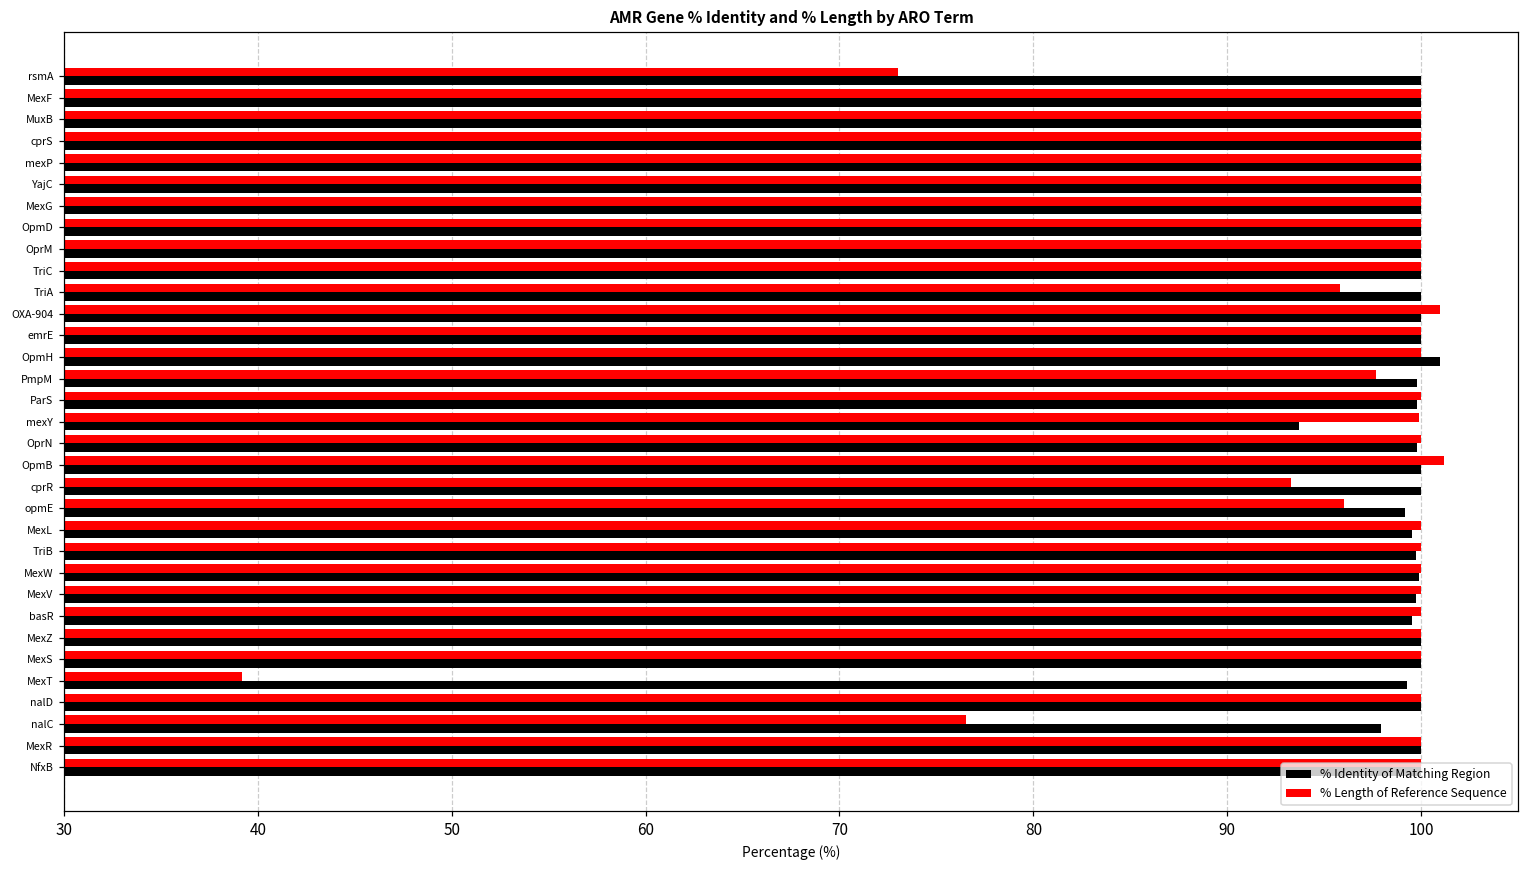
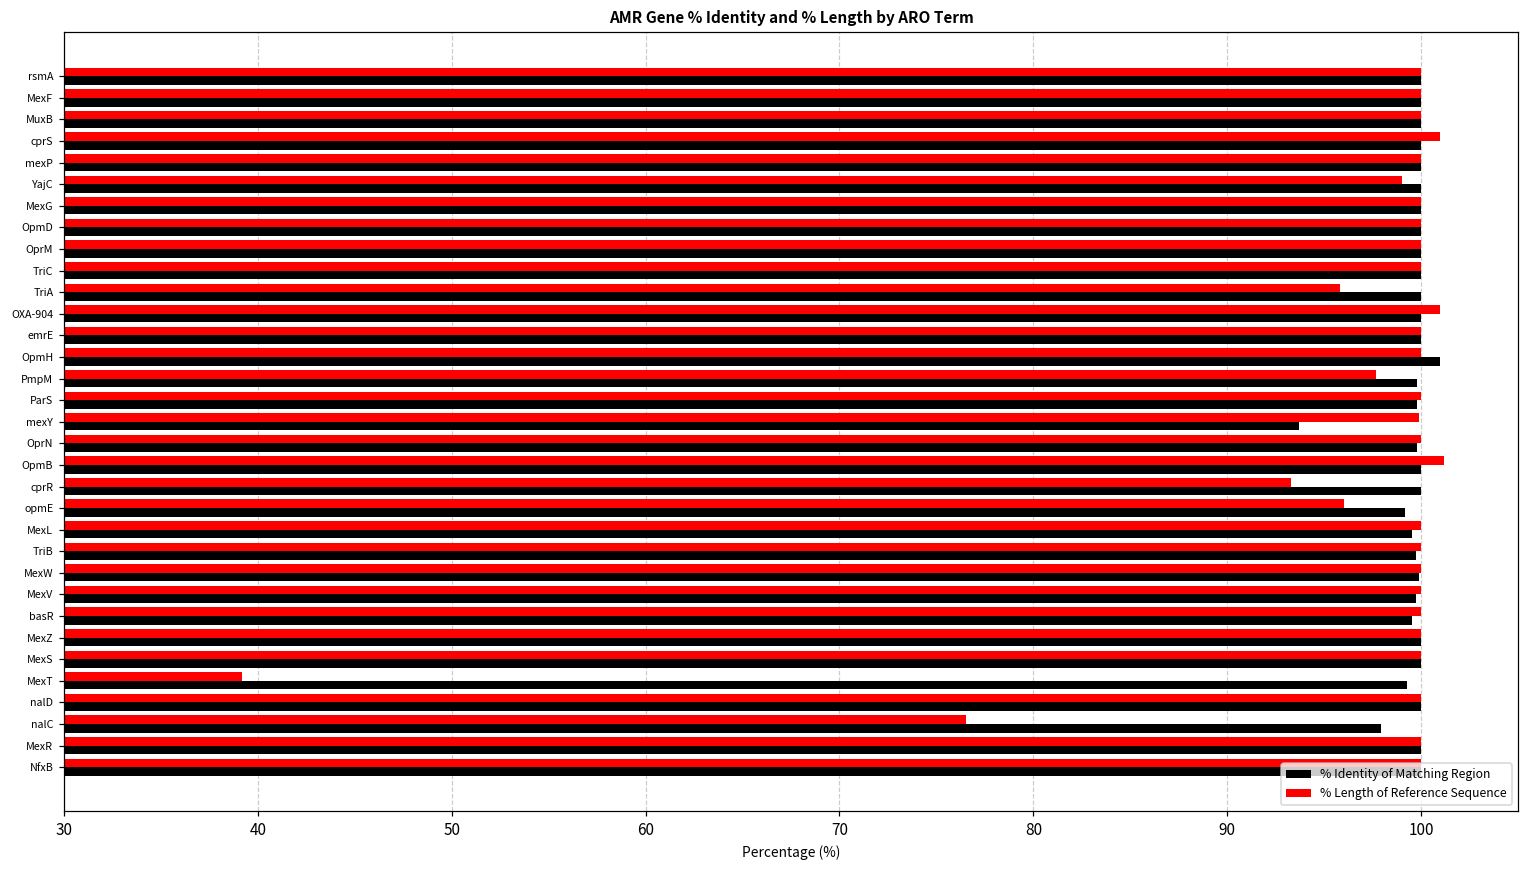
  {
    "% Identity of Matching Region": {
      "rsmA": 100,
      "MexF": 100,
      "MuxB": 100,
      "cprS": 100,
      "mexP": 100,
      "YajC": 100,
      "MexG": 100,
      "OpmD": 100,
      "OprM": 100,
      "TriC": 100,
      "TriA": 100,
      "OXA-904": 100,
      "emrE": 100,
      "OpmH": 101,
      "PmpM": 99.8,
      "ParS": 99.8,
      "mexY": 93.7,
      "OprN": 99.8,
      "OpmB": 100,
      "cprR": 100,
      "opmE": 99.2,
      "MexL": 99.5,
      "TriB": 99.7,
      "MexW": 100,
      "MexV": 99.7,
      "basR": 99.6,
      "MexZ": 100,
      "MexS": 100,
      "MexT": 99.3,
      "nalD": 100,
      "nalC": 98,
      "MexR": 100
    },
    "% Length of Reference Sequence": {
-     "rsmA": 73,
+     "rsmA": 100,
      "MexF": 100,
      "MuxB": 100,
-     "cprS": 100,
+     "cprS": 101,
      "mexP": 100,
-     "YajC": 100,
+     "YajC": 99,
      "MexG": 100,
      "OpmD": 100,
      "OprM": 100,
      "TriC": 100,
      "TriA": 95.8,
      "OXA-904": 101,
      "emrE": 100,
      "OpmH": 100,
      "PmpM": 97.7,
      "ParS": 100,
      "mexY": 100,
      "OprN": 100,
      "OpmB": 101.2,
      "cprR": 93.3,
      "opmE": 96,
      "MexL": 100,
      "TriB": 100,
      "MexW": 100,
      "MexV": 100,
      "basR": 100,
      "MexZ": 100,
      "MexS": 100,
      "MexT": 39.2,
      "nalD": 100,
      "nalC": 76.5,
      "MexR": 100,
      "NfxB": 100
    }
  }
